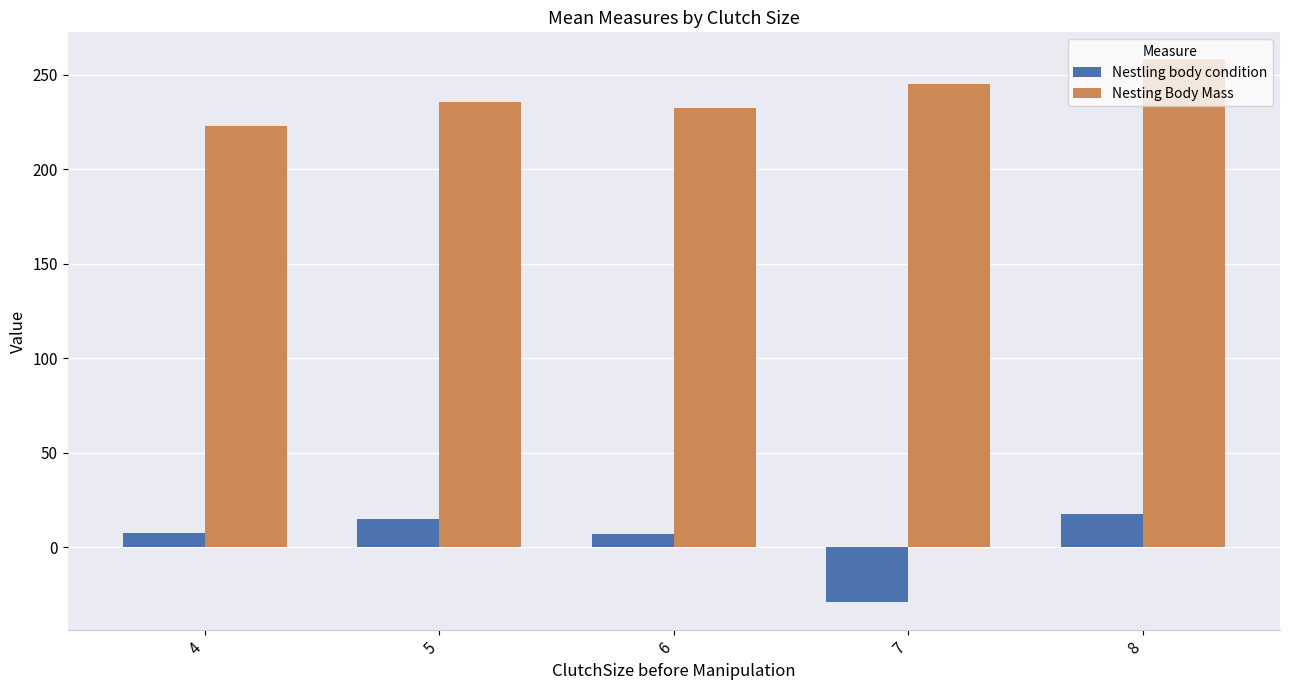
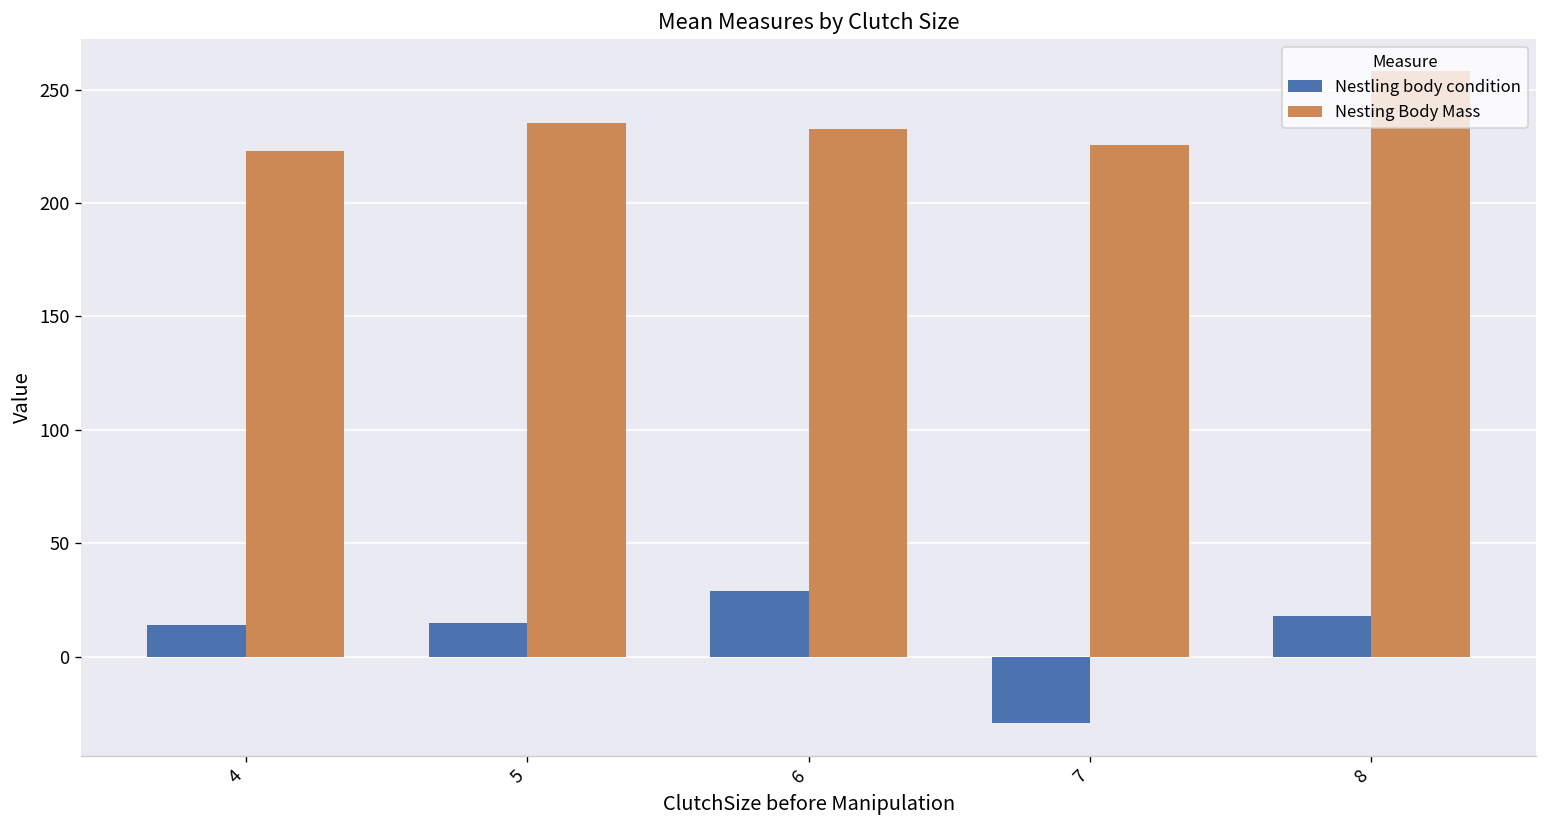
  {
    "Nestling body condition": {
-     "4": 8,
+     "4": 14,
      "5": 15,
-     "6": 7,
+     "6": 29,
      "7": -29,
      "8": 18
    },
    "Nesting Body Mass": {
      "4": 223,
      "5": 235,
      "6": 233,
-     "7": 245
+     "7": 226
    }
  }
